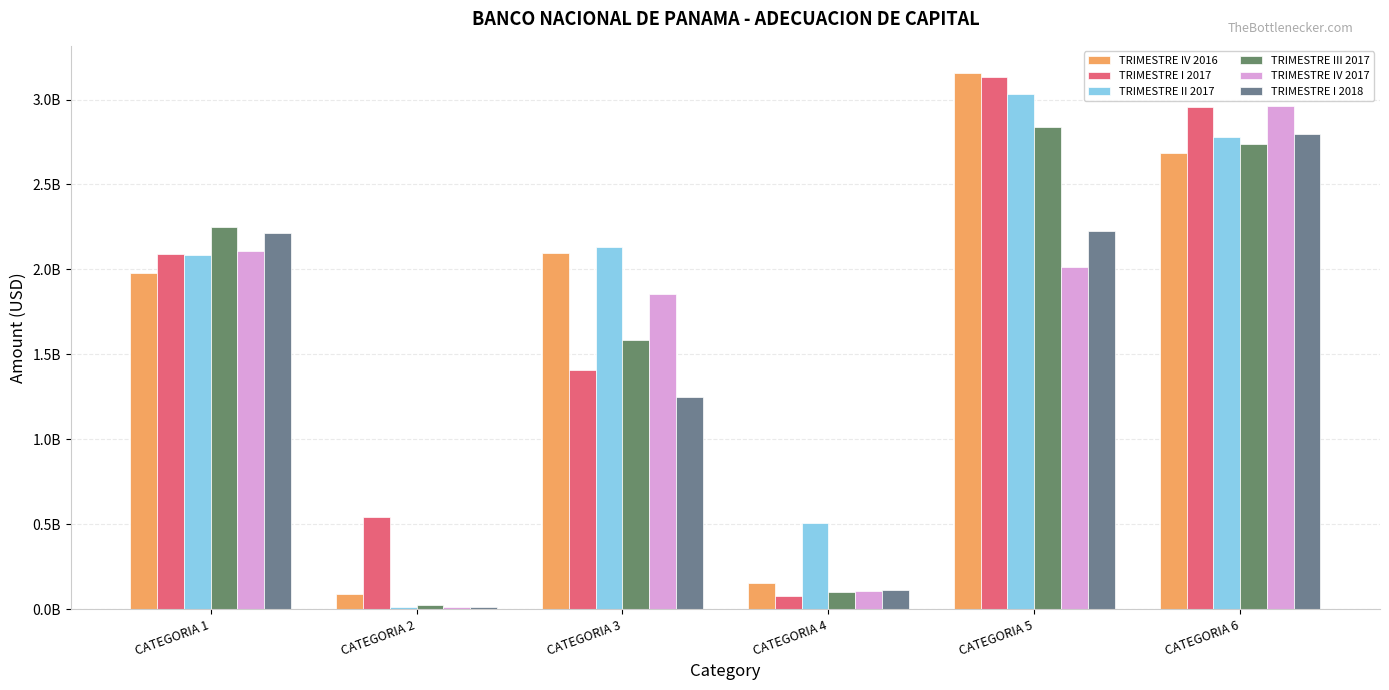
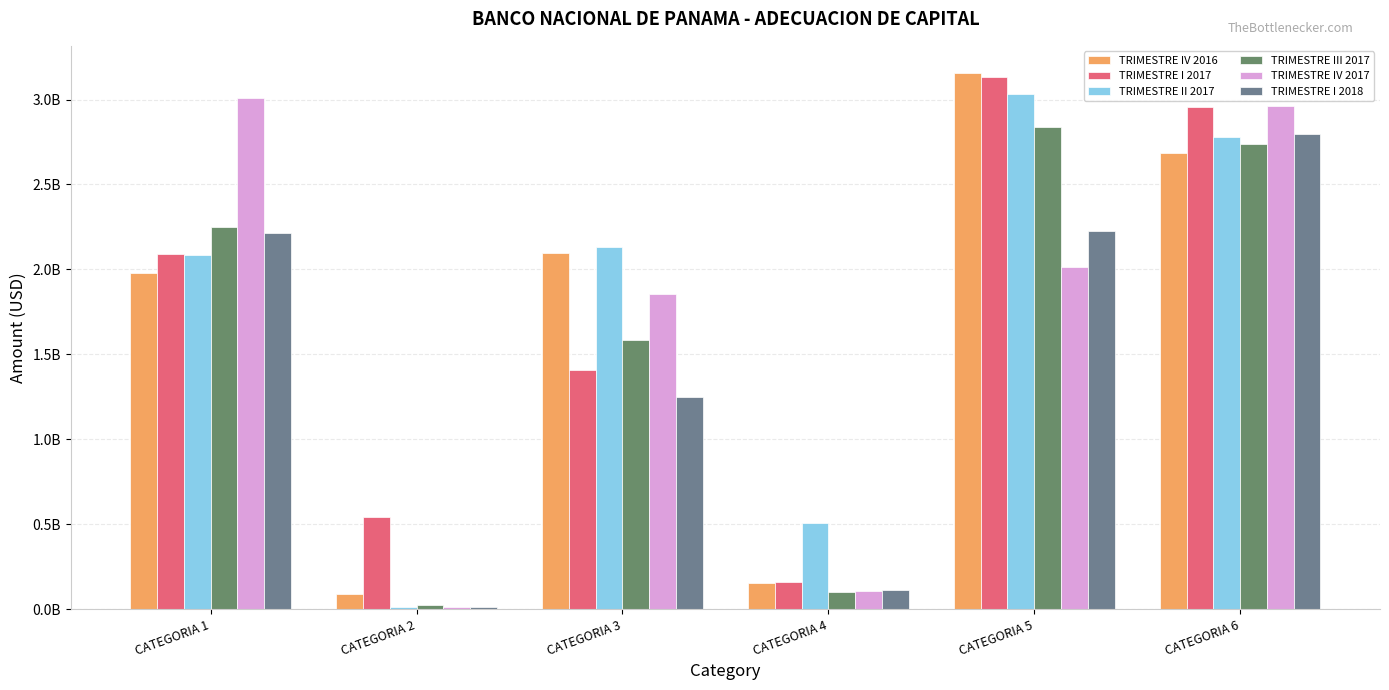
  {
    "TRIMESTRE IV 2016": {
      "CATEGORIA 1": 1980000000,
      "CATEGORIA 2": 90000000,
      "CATEGORIA 3": 2100000000,
      "CATEGORIA 4": 160000000,
      "CATEGORIA 5": 3160000000,
      "CATEGORIA 6": 2690000000
    },
    "TRIMESTRE I 2017": {
      "CATEGORIA 1": 2090000000,
      "CATEGORIA 2": 540000000,
      "CATEGORIA 3": 1410000000,
-     "CATEGORIA 4": 80000000,
+     "CATEGORIA 4": 160000000,
      "CATEGORIA 5": 3130000000,
      "CATEGORIA 6": 2960000000
    },
    "TRIMESTRE II 2017": {
      "CATEGORIA 1": 2080000000,
      "CATEGORIA 3": 2130000000,
      "CATEGORIA 4": 510000000,
      "CATEGORIA 5": 3040000000,
      "CATEGORIA 6": 2780000000
    },
    "TRIMESTRE IV 2017": {
-     "CATEGORIA 1": 2110000000,
+     "CATEGORIA 1": 3010000000,
      "CATEGORIA 3": 1850000000,
      "CATEGORIA 4": 110000000,
      "CATEGORIA 5": 2010000000,
      "CATEGORIA 6": 2960000000
    }
  }
